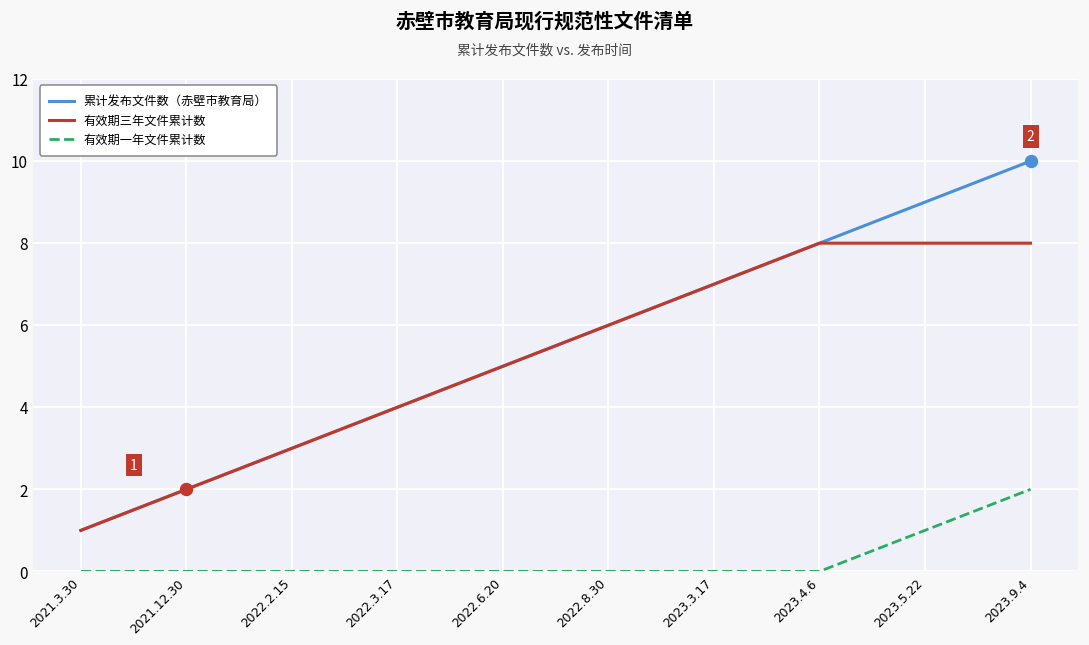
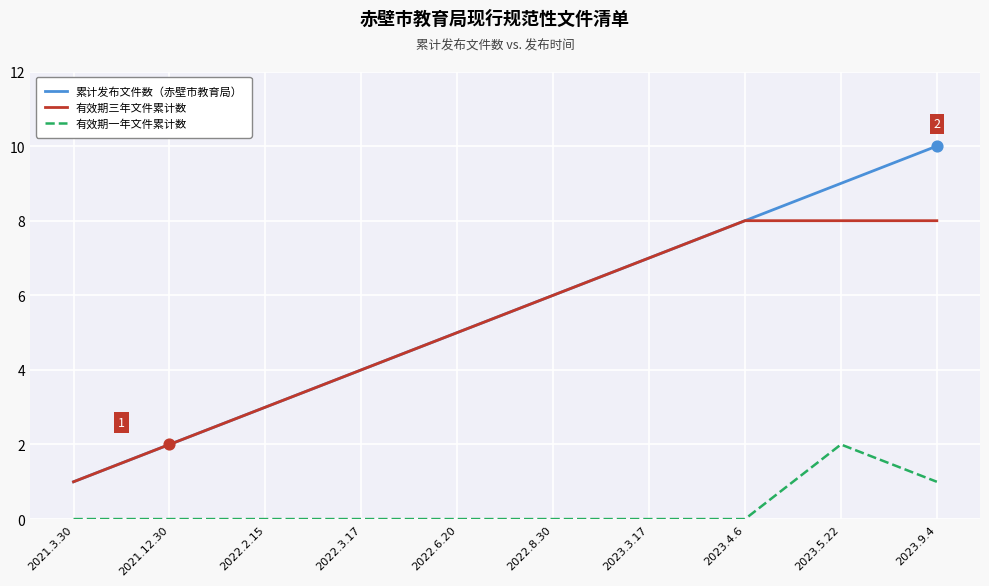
  {
    "有效期一年文件累计数": {
      "2021.3.30": 0,
      "2021.12.30": 0,
      "2022.2.15": 0,
      "2022.3.17": 0,
      "2022.6.20": 0,
      "2022.8.30": 0,
      "2023.3.17": 0,
      "2023.4.6": 0,
-     "2023.5.22": 1,
-     "2023.9.4": 2
+     "2023.5.22": 2,
+     "2023.9.4": 1
    }
  }
